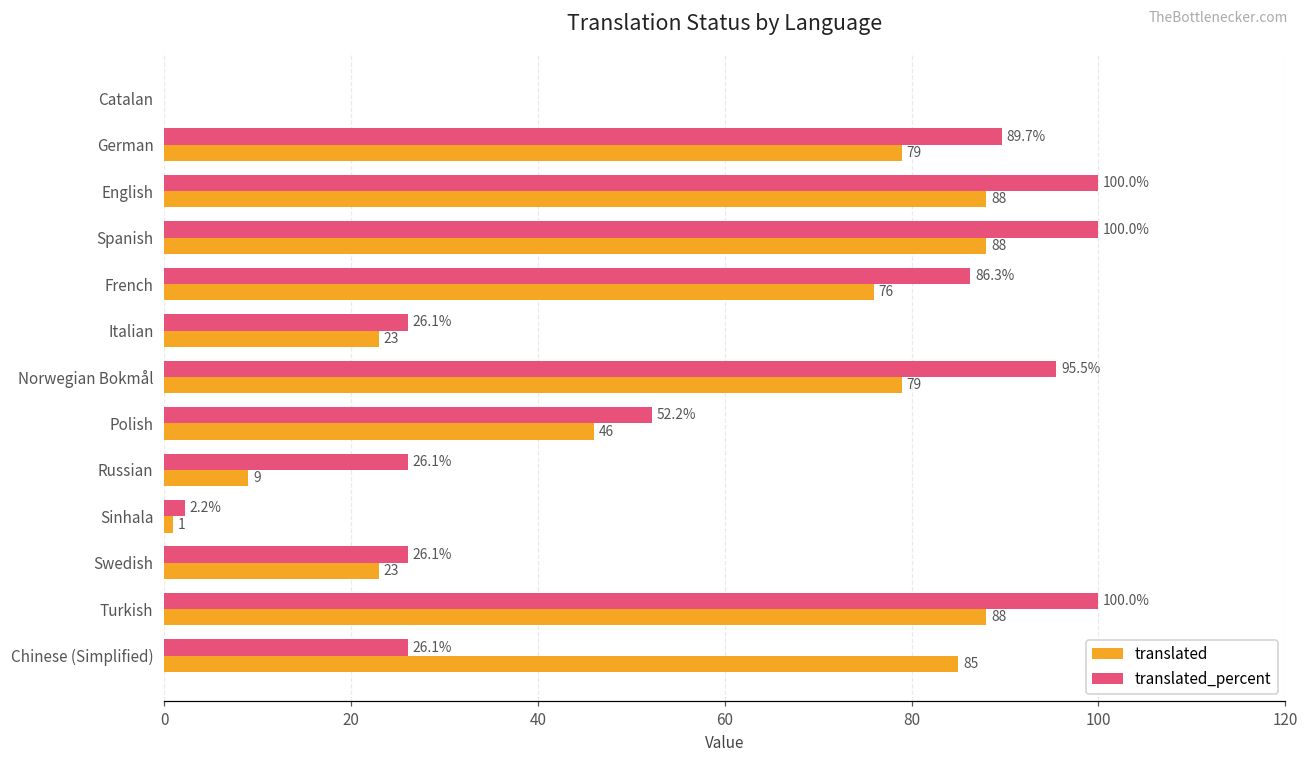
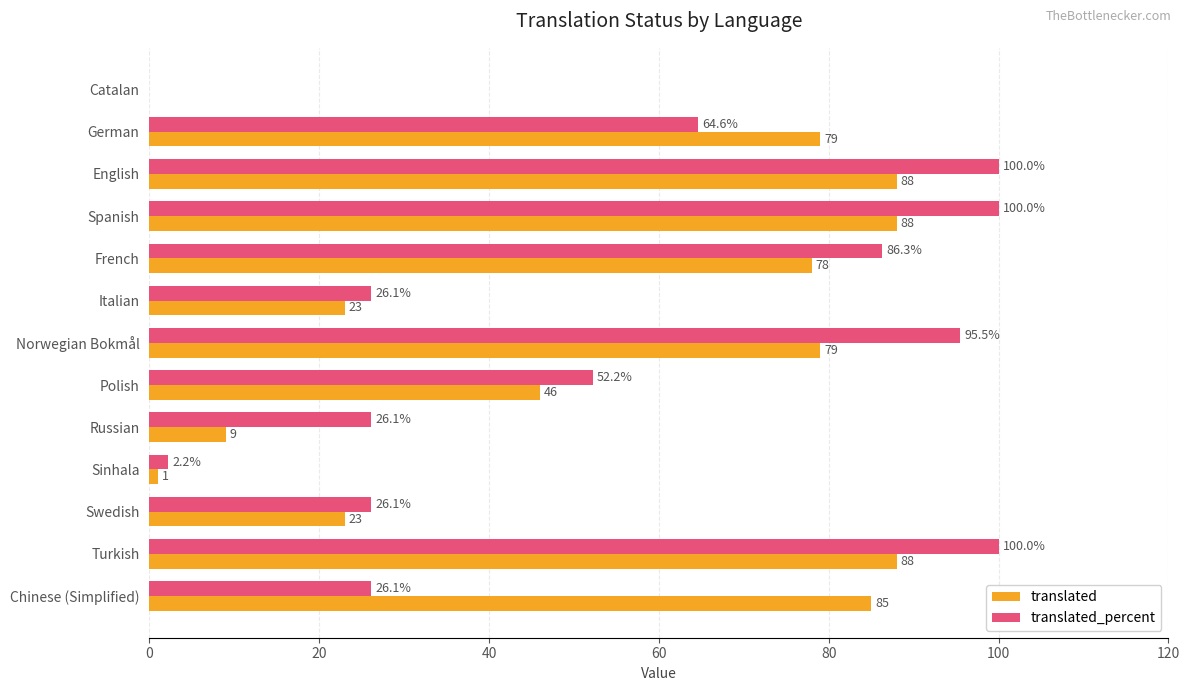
  {
    "translated": {
      "German": "79",
      "English": "88",
      "Spanish": "88",
-     "French": "76",
+     "French": "78",
      "Italian": "23",
      "Norwegian Bokmål": "79",
      "Polish": "46",
      "Russian": "9",
      "Sinhala": "1",
      "Swedish": "23",
      "Turkish": "88",
      "Chinese (Simplified)": "85"
    },
    "translated_percent": {
-     "German": "89.7%",
+     "German": "64.6%",
      "English": "100.0%",
      "Spanish": "100.0%",
      "French": "86.3%",
      "Italian": "26.1%",
      "Norwegian Bokmål": "95.5%",
      "Polish": "52.2%",
      "Russian": "26.1%",
      "Sinhala": "2.2%",
      "Swedish": "26.1%",
      "Turkish": "100.0%",
      "Chinese (Simplified)": "26.1%"
    }
  }
